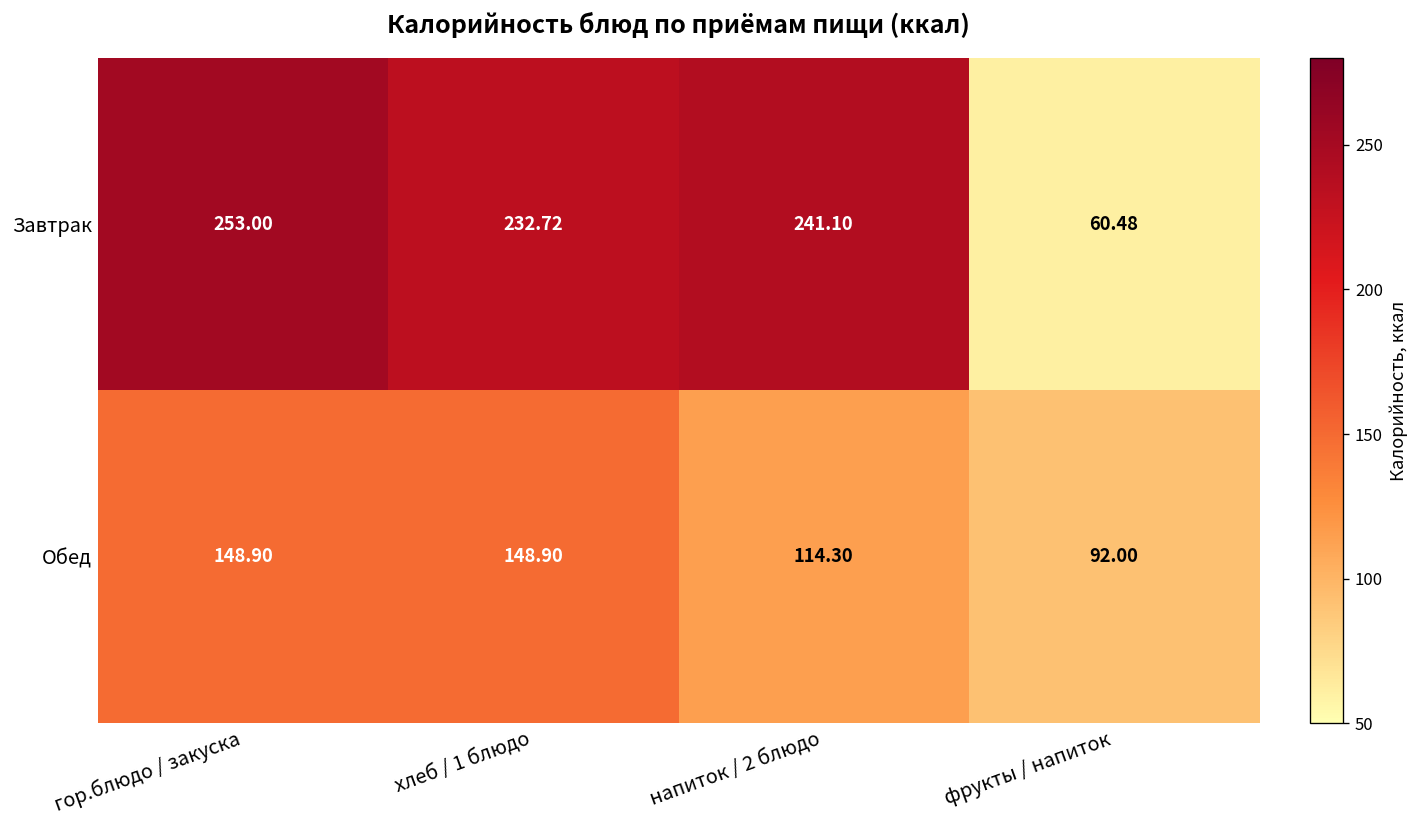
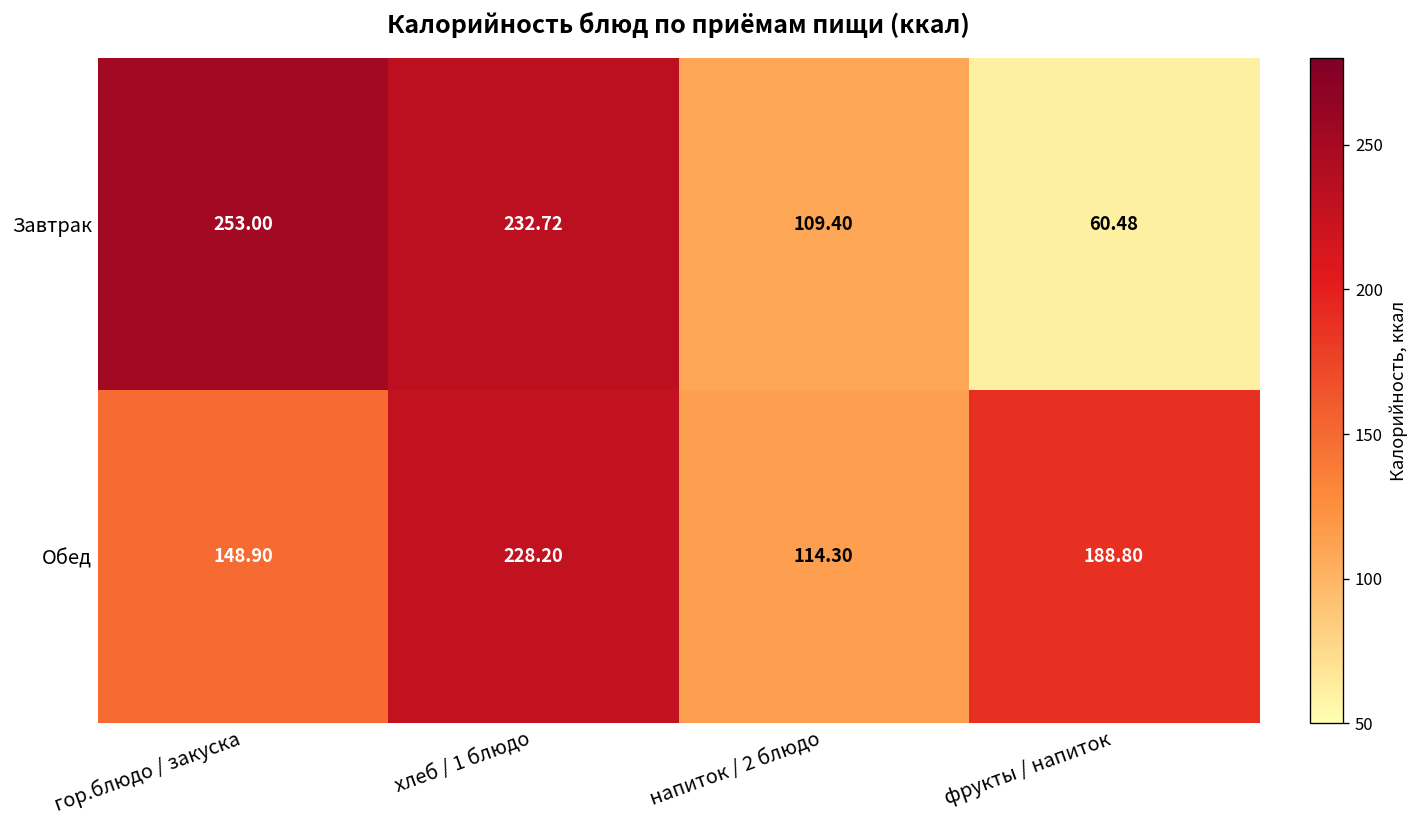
  {
    "Завтрак": {
      "гор.блюдо / закуска": 253.00,
      "хлеб / 1 блюдо": 232.72,
-     "напиток / 2 блюдо": 241.10,
+     "напиток / 2 блюдо": 109.40,
      "фрукты / напиток": 60.48
    },
    "Обед": {
      "гор.блюдо / закуска": 148.90,
-     "хлеб / 1 блюдо": 148.90,
+     "хлеб / 1 блюдо": 228.20,
      "напиток / 2 блюдо": 114.30,
-     "фрукты / напиток": 92.00
+     "фрукты / напиток": 188.80
    }
  }
